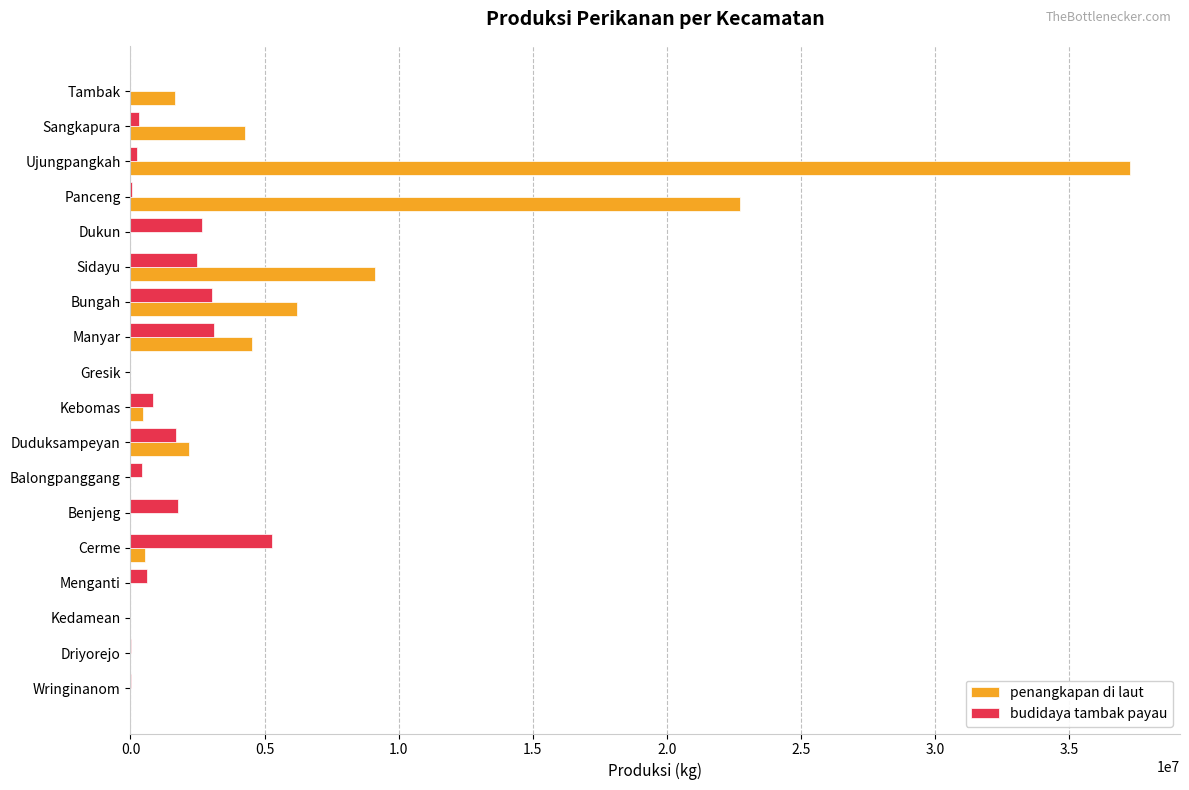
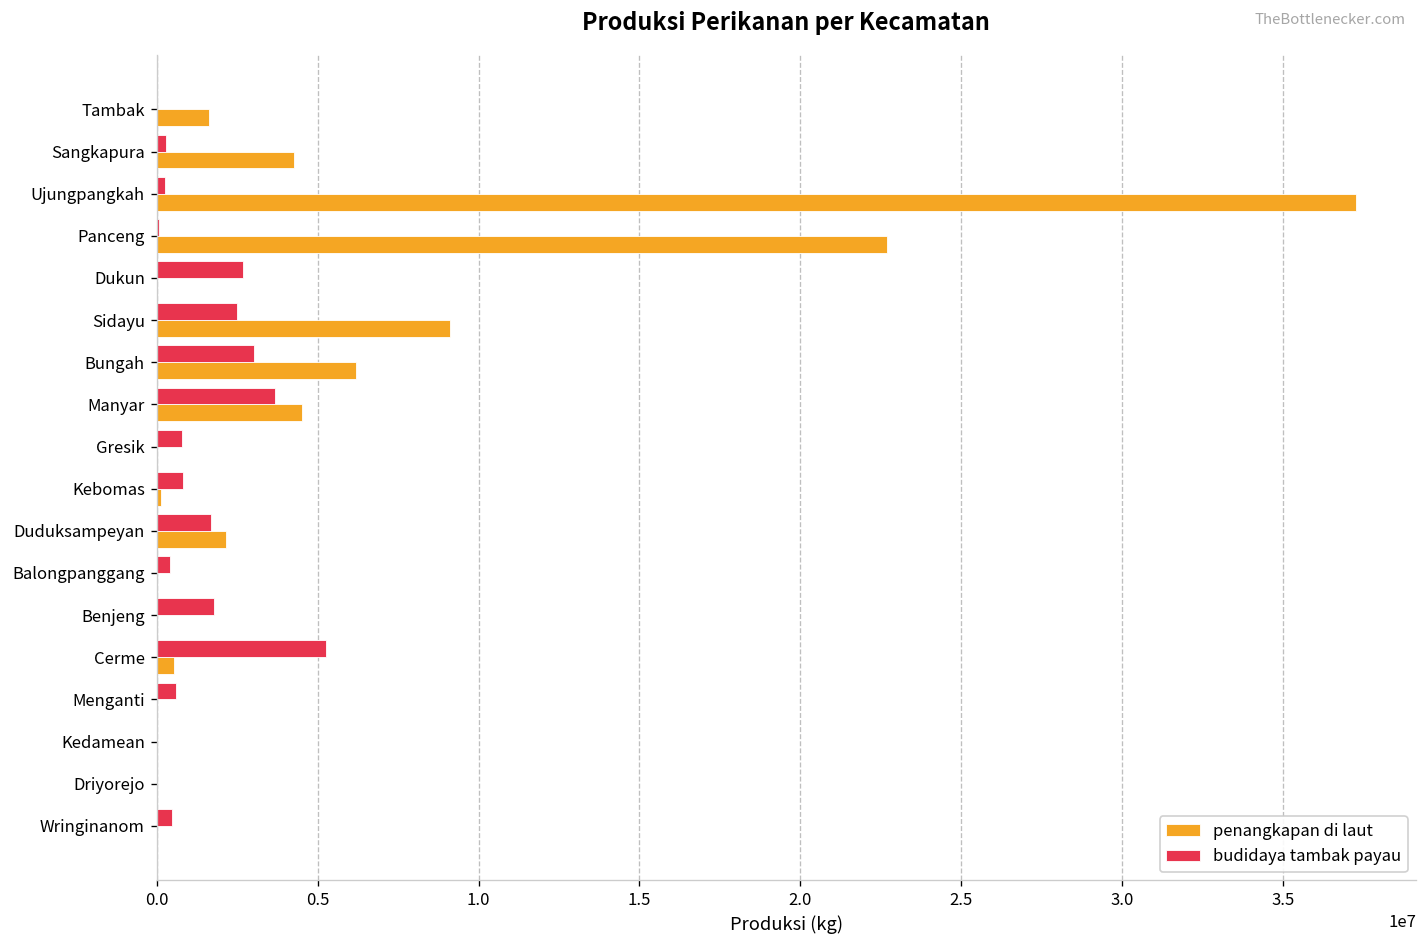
  {
    "penangkapan di laut": {
      "Tambak": 1600000,
      "Sangkapura": 4300000,
      "Ujungpangkah": 37300000,
      "Panceng": 22700000,
      "Dukun": 0,
      "Sidayu": 9100000,
      "Bungah": 6200000,
      "Manyar": 4500000,
      "Gresik": 0,
-     "Kebomas": 500000,
+     "Kebomas": 200000,
      "Duduksampeyan": 2200000,
      "Balongpanggang": 0,
      "Benjeng": 0,
      "Cerme": 500000,
      "Menganti": 0,
      "Kedamean": 0,
      "Driyorejo": 0,
      "Wringinanom": 0
    },
    "budidaya tambak payau": {
      "Tambak": 0,
      "Sangkapura": 300000,
      "Ujungpangkah": 300000,
      "Dukun": 2700000,
      "Sidayu": 2500000,
      "Bungah": 3000000,
-     "Manyar": 3100000,
-     "Gresik": 0,
+     "Manyar": 3700000,
+     "Gresik": 800000,
      "Kebomas": 800000,
      "Duduksampeyan": 1700000,
      "Balongpanggang": 400000,
      "Benjeng": 1800000,
      "Cerme": 5300000,
      "Menganti": 600000,
      "Kedamean": 0,
-     "Wringinanom": 0
+     "Wringinanom": 500000
    }
  }
